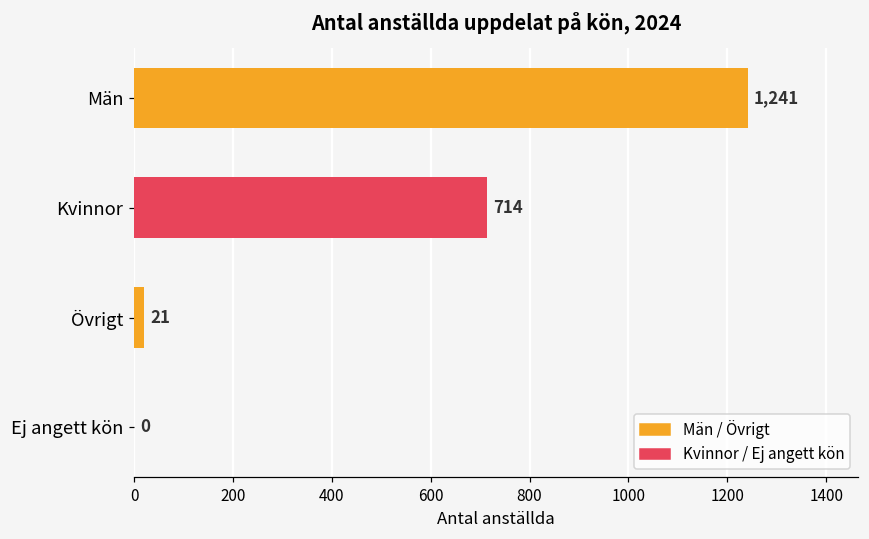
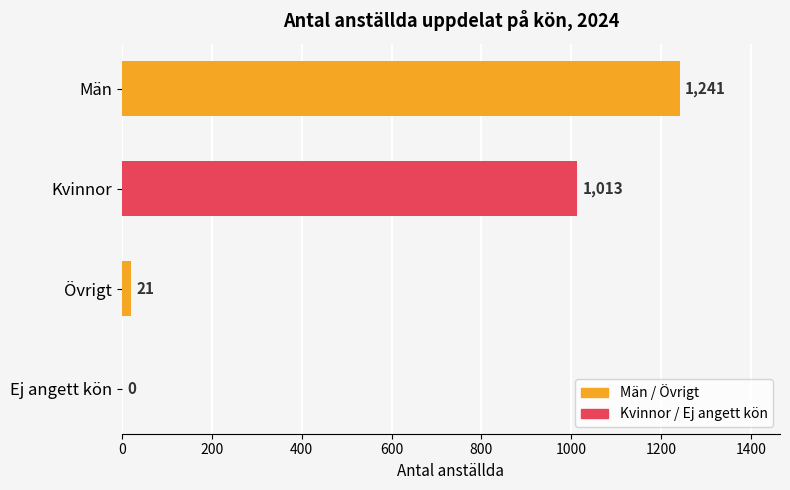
  {
    "Män": "1,241",
-   "Kvinnor": "714",
+   "Kvinnor": "1,013",
    "Övrigt": "21",
    "Ej angett kön": "0"
  }
